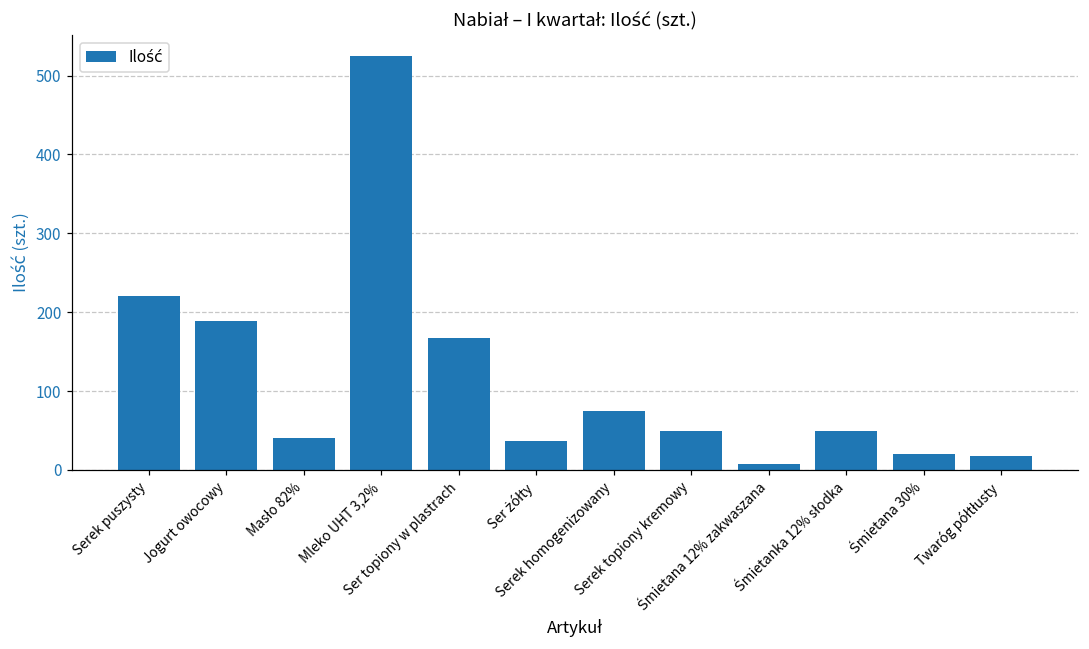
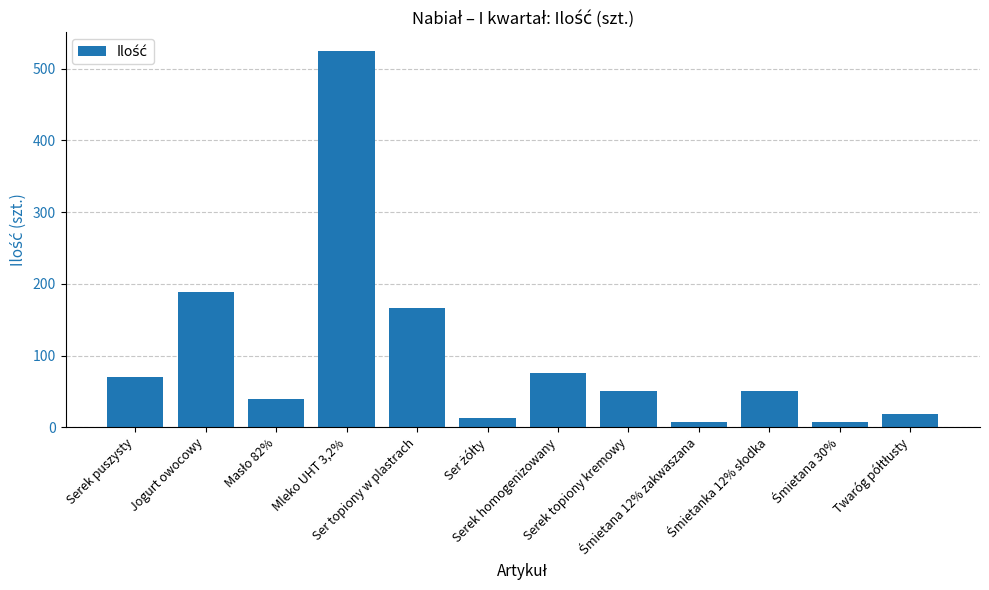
  {
-   "Serek puszysty": 220,
+   "Serek puszysty": 70,
    "Jogurt owocowy": 190,
    "Masło 82%": 40,
    "Mleko UHT 3,2%": 530,
    "Ser topiony w plastrach": 170,
-   "Ser żółty": 40,
+   "Ser żółty": 10,
    "Serek homogenizowany": 80,
    "Serek topiony kremowy": 50,
    "Śmietana 12% zakwaszana": 10,
    "Śmietanka 12% słodka": 50,
-   "Śmietana 30%": 20,
+   "Śmietana 30%": 10,
    "Twaróg półtłusty": 20
  }
